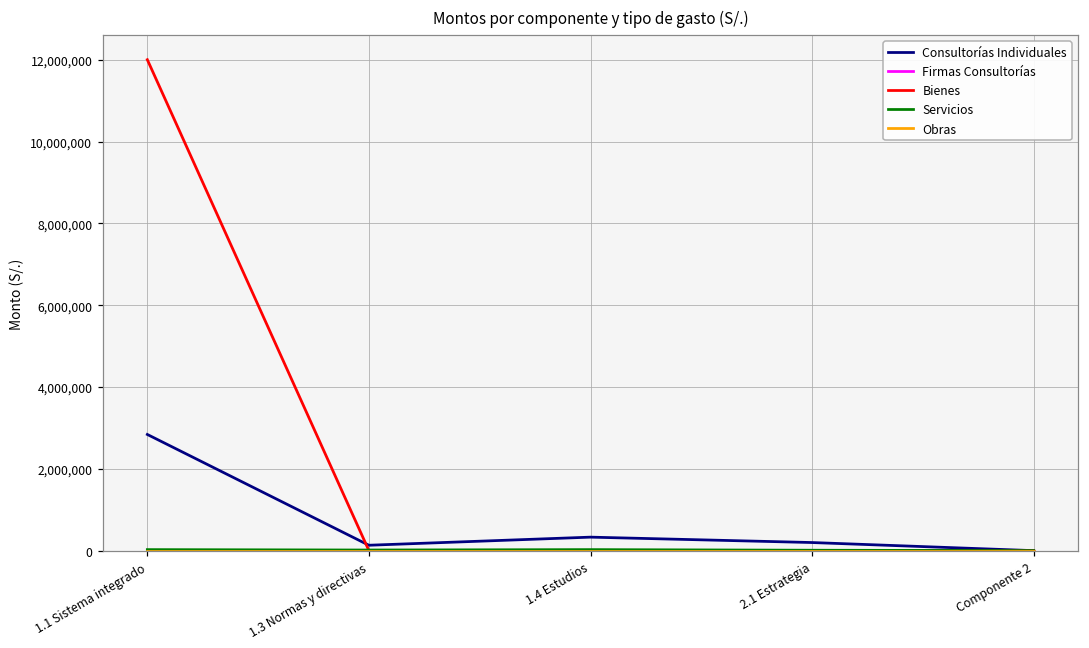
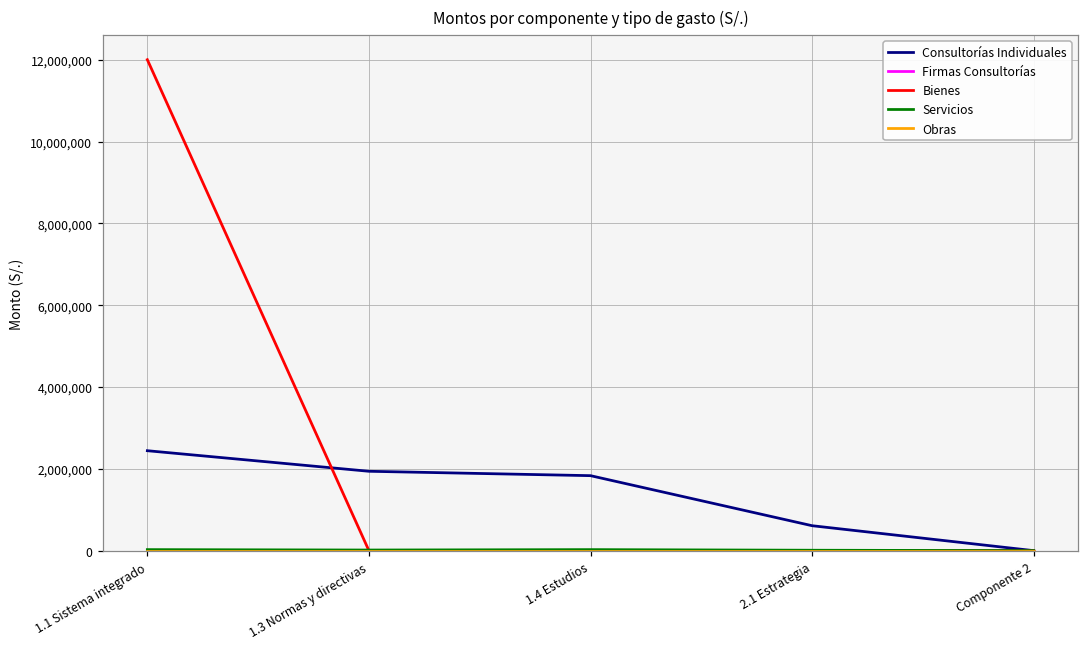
  {
    "Consultorías Individuales": {
-     "1.1 Sistema integrado": "2,800,000",
-     "1.3 Normas y directivas": "100,000",
-     "1.4 Estudios": "300,000",
-     "2.1 Estrategia": "200,000"
+     "1.1 Sistema integrado": "2,400,000",
+     "1.3 Normas y directivas": "1,900,000",
+     "1.4 Estudios": "1,800,000",
+     "2.1 Estrategia": "600,000"
    },
    "Bienes": {
      "1.1 Sistema integrado": "12,000,000"
    }
  }
